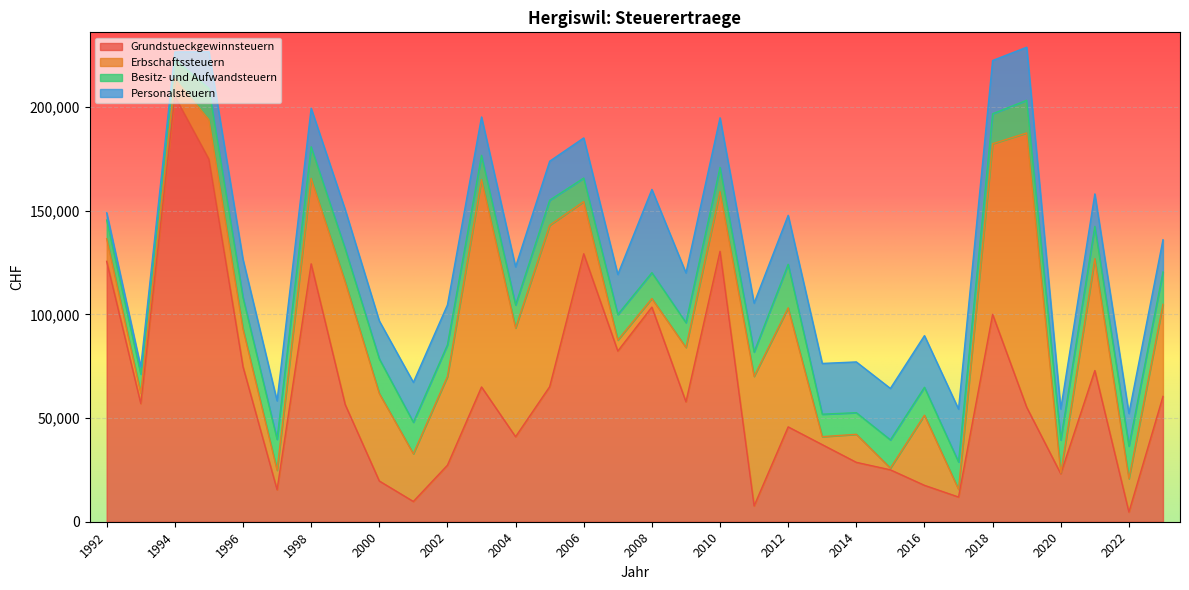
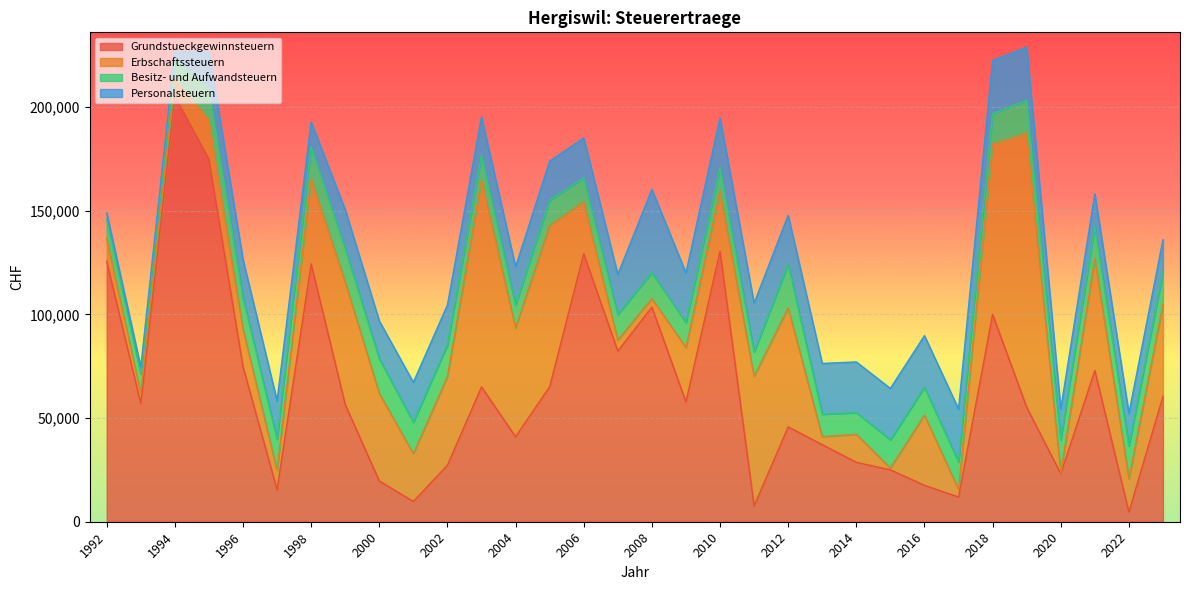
  {
    "Besitz- und Aufwandsteuern": {
      "1992": "9,000",
      "1996": "15,000",
      "1998": "15,000",
      "2000": "17,000",
      "2002": "15,000",
      "2004": "11,000",
      "2006": "11,000",
      "2008": "12,000",
      "2010": "12,000",
      "2012": "21,000",
      "2014": "10,000",
      "2016": "13,000",
      "2018": "14,000",
      "2020": "16,000",
      "2022": "16,000"
    },
    "Personalsteuern": {
      "1992": "3,000",
      "1996": "18,000",
-     "1998": "19,000",
+     "1998": "12,000",
      "2000": "18,000",
      "2002": "19,000",
      "2004": "18,000",
      "2006": "19,000",
      "2008": "40,000",
      "2010": "24,000",
      "2012": "24,000",
      "2014": "24,000",
      "2016": "25,000",
      "2018": "26,000",
      "2020": "15,000",
      "2022": "16,000"
    }
  }
